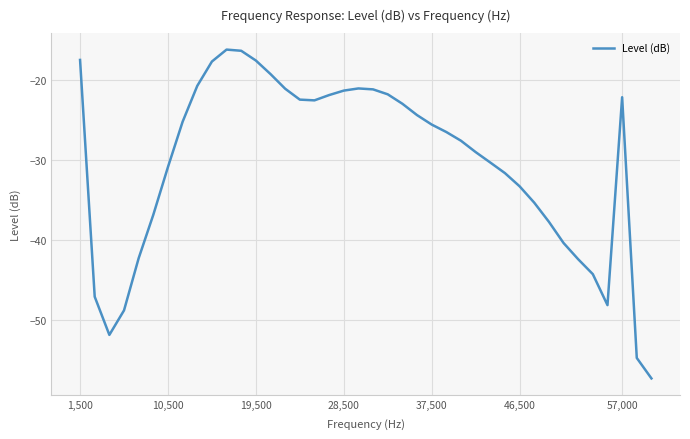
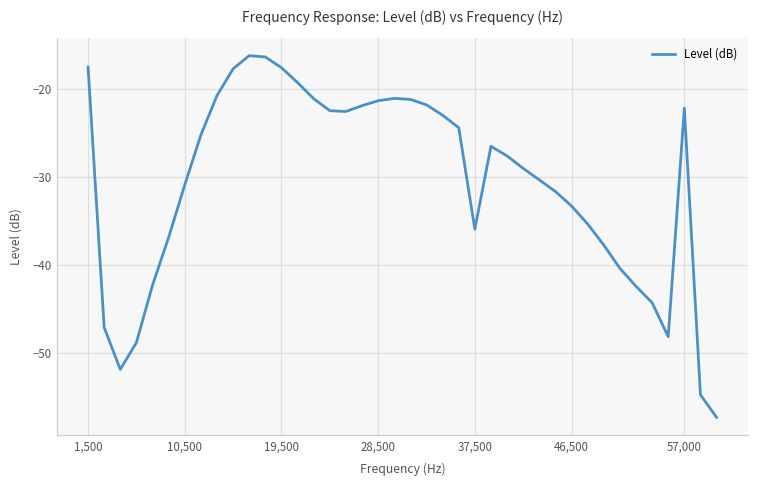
  {
    "1,500": -17,
    "10,500": -31,
    "19,500": -18,
    "28,500": -21,
-   "37,500": -26,
+   "37,500": -36,
    "46,500": -33,
    "57,000": -22
  }
